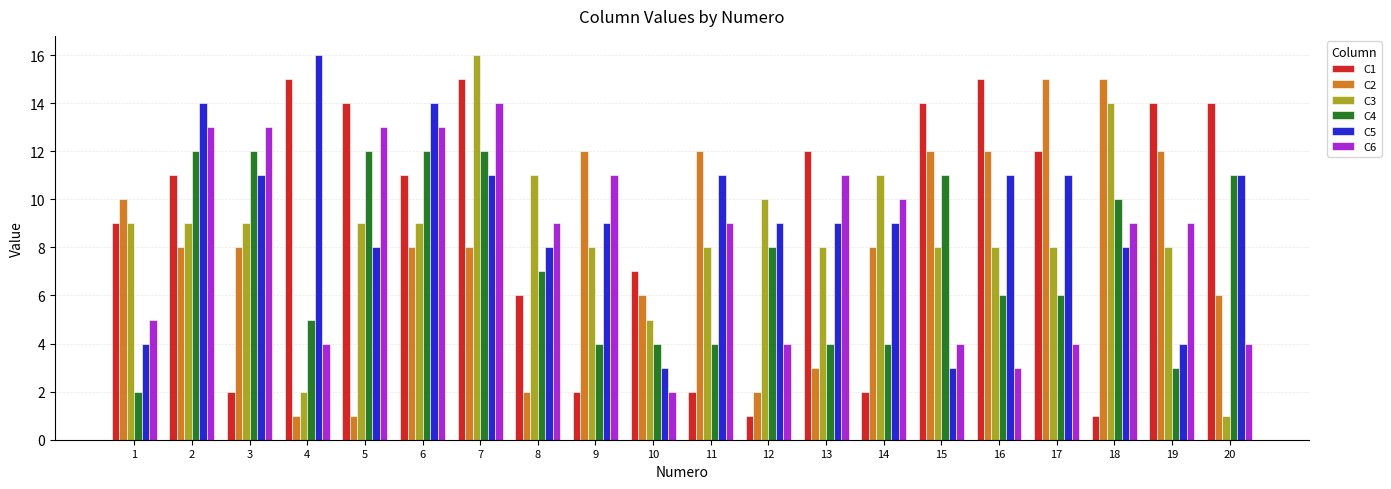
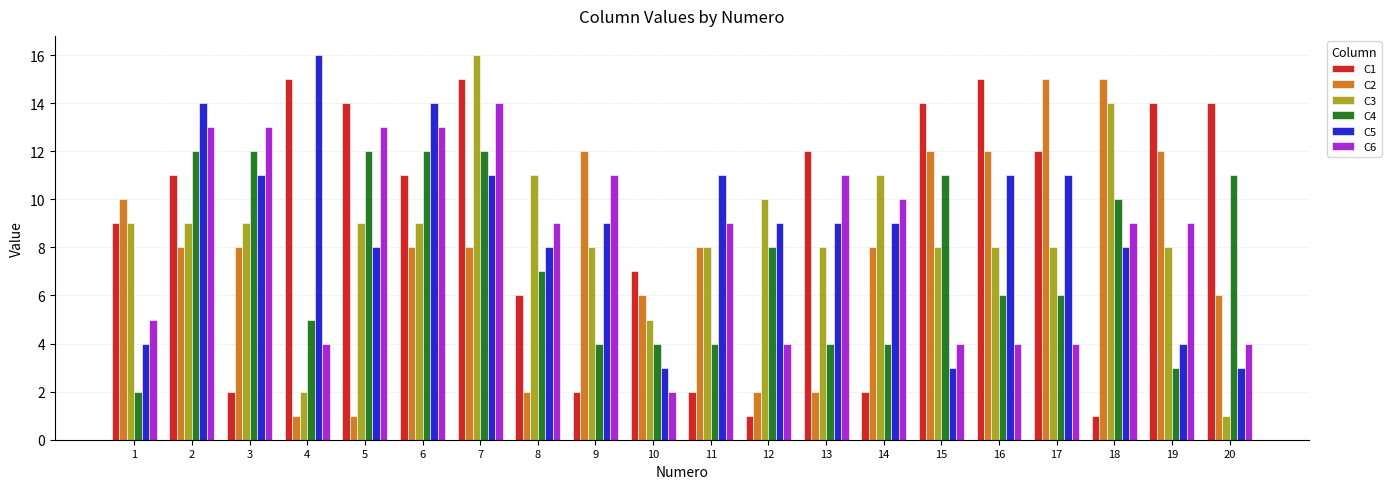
  {
    "C1": {
      "1": 9,
      "2": 11,
      "3": 2,
      "4": 15,
      "5": 14,
      "6": 11,
      "7": 15,
      "8": 6,
      "9": 2,
      "10": 7,
      "11": 2,
      "12": 1,
      "13": 12,
      "14": 2,
      "15": 14,
      "16": 15,
      "17": 12,
      "18": 1,
      "19": 14,
      "20": 14
    },
    "C2": {
      "1": 10,
      "2": 8,
      "3": 8,
      "4": 1,
      "5": 1,
      "6": 8,
      "7": 8,
      "8": 2,
      "9": 12,
      "10": 6,
-     "11": 12,
+     "11": 8,
      "12": 2,
-     "13": 3,
+     "13": 2,
      "14": 8,
      "15": 12,
      "16": 12,
      "17": 15,
      "18": 15,
      "19": 12,
      "20": 6
    },
    "C3": {
      "1": 9,
      "2": 9,
      "3": 9,
      "4": 2,
      "5": 9,
      "6": 9,
      "7": 16,
      "8": 11,
      "9": 8,
      "10": 5,
      "11": 8,
      "12": 10,
      "13": 8,
      "14": 11,
      "15": 8,
      "16": 8,
      "17": 8,
      "18": 14,
      "19": 8,
      "20": 1
    },
    "C4": {
      "1": 2,
      "2": 12,
      "3": 12,
      "4": 5,
      "5": 12,
      "6": 12,
      "7": 12,
      "8": 7,
      "9": 4,
      "10": 4,
      "11": 4,
      "12": 8,
      "13": 4,
      "14": 4,
      "15": 11,
      "16": 6,
      "17": 6,
      "18": 10,
      "19": 3,
      "20": 11
    },
    "C5": {
      "1": 4,
      "2": 14,
      "3": 11,
      "4": 16,
      "5": 8,
      "6": 14,
      "7": 11,
      "8": 8,
      "9": 9,
      "10": 3,
      "11": 11,
      "12": 9,
      "13": 9,
      "14": 9,
      "15": 3,
      "16": 11,
      "17": 11,
      "18": 8,
      "19": 4,
-     "20": 11
+     "20": 3
    },
    "C6": {
      "1": 5,
      "2": 13,
      "3": 13,
      "4": 4,
      "5": 13,
      "6": 13,
      "7": 14,
      "8": 9,
      "9": 11,
      "10": 2,
      "11": 9,
      "12": 4,
      "13": 11,
      "14": 10,
      "15": 4,
-     "16": 3,
+     "16": 4,
      "17": 4,
      "18": 9,
      "19": 9,
      "20": 4
    }
  }
